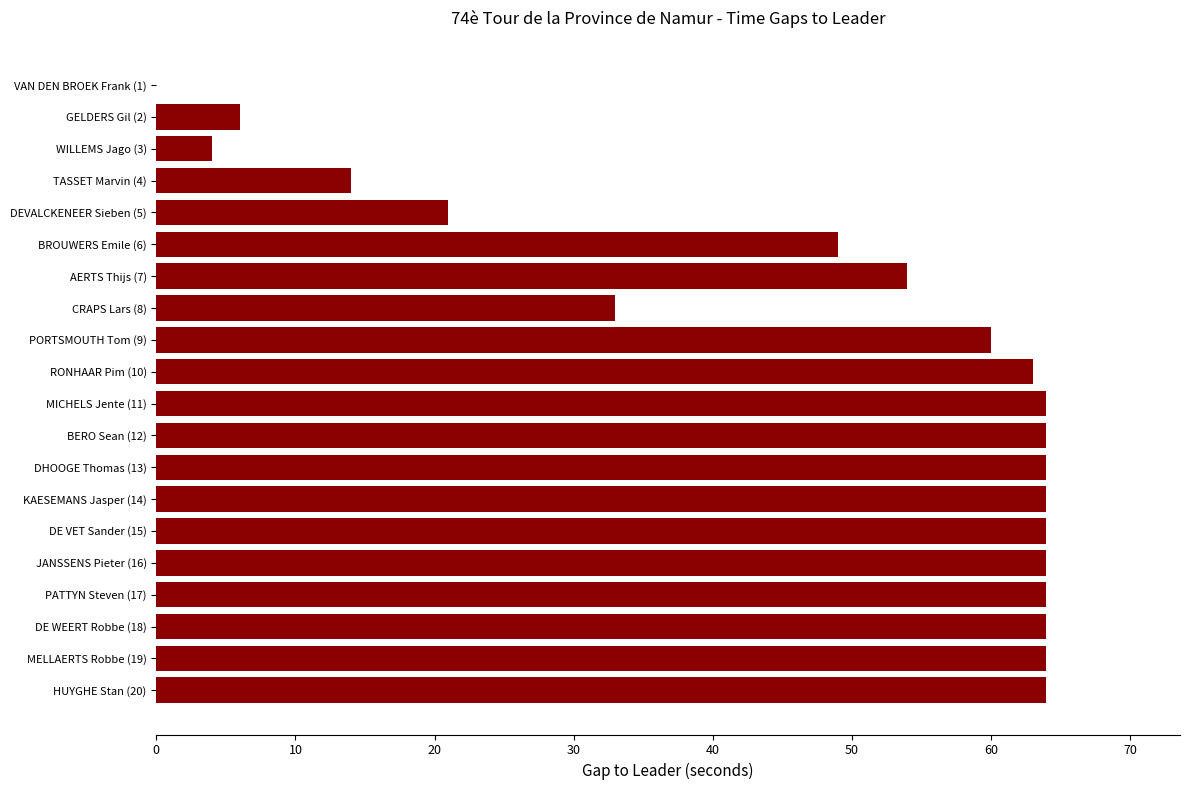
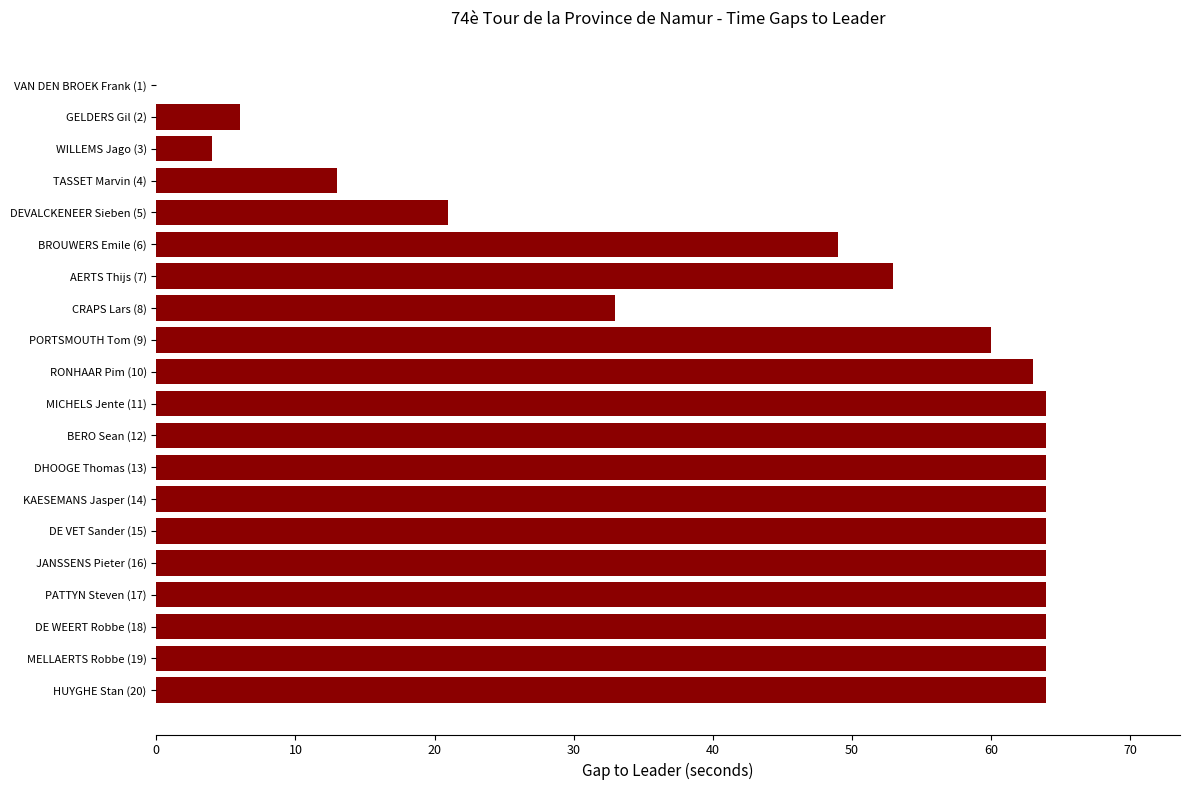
  {
    "VAN DEN BROEK Frank (1)": 0,
    "GELDERS Gil (2)": 6,
    "WILLEMS Jago (3)": 4,
-   "TASSET Marvin (4)": 14,
+   "TASSET Marvin (4)": 13,
    "DEVALCKENEER Sieben (5)": 21,
    "BROUWERS Emile (6)": 49,
-   "AERTS Thijs (7)": 54,
+   "AERTS Thijs (7)": 53,
    "CRAPS Lars (8)": 33,
    "PORTSMOUTH Tom (9)": 60,
    "RONHAAR Pim (10)": 63,
    "MICHELS Jente (11)": 64,
    "BERO Sean (12)": 64,
    "DHOOGE Thomas (13)": 64,
    "KAESEMANS Jasper (14)": 64,
    "DE VET Sander (15)": 64,
    "JANSSENS Pieter (16)": 64,
    "PATTYN Steven (17)": 64,
    "DE WEERT Robbe (18)": 64,
    "MELLAERTS Robbe (19)": 64,
    "HUYGHE Stan (20)": 64
  }
